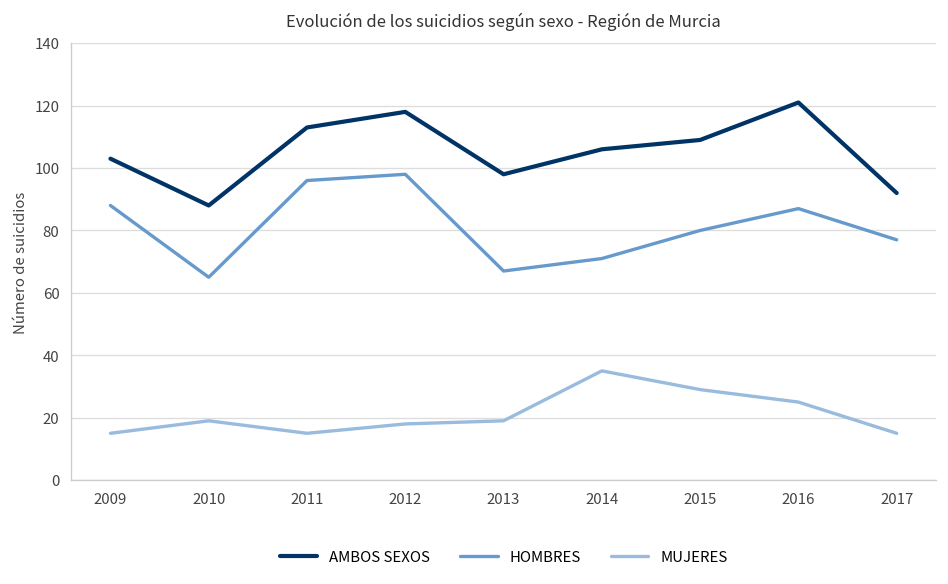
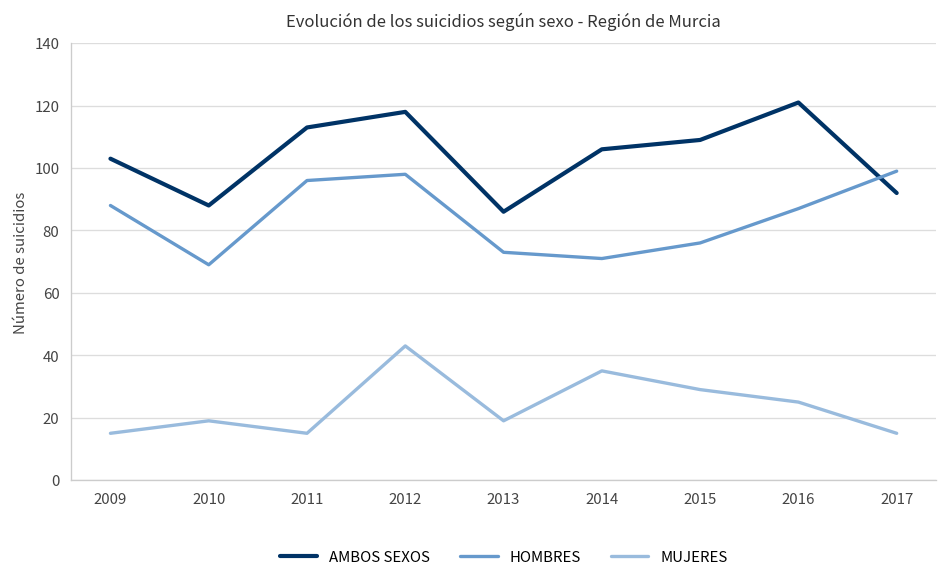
  {
    "AMBOS SEXOS": {
      "2009": 103,
      "2010": 88,
      "2011": 113,
      "2012": 118,
-     "2013": 98,
+     "2013": 86,
      "2014": 106,
      "2015": 109,
      "2016": 121,
      "2017": 92
    },
    "HOMBRES": {
      "2009": 88,
-     "2010": 65,
+     "2010": 69,
      "2011": 96,
      "2012": 98,
-     "2013": 67,
+     "2013": 73,
      "2014": 71,
-     "2015": 80,
+     "2015": 76,
      "2016": 87,
-     "2017": 77
+     "2017": 99
    },
    "MUJERES": {
      "2009": 15,
      "2010": 19,
      "2011": 15,
-     "2012": 18,
+     "2012": 43,
      "2013": 19,
      "2014": 35,
      "2015": 29,
      "2016": 25,
      "2017": 15
    }
  }
